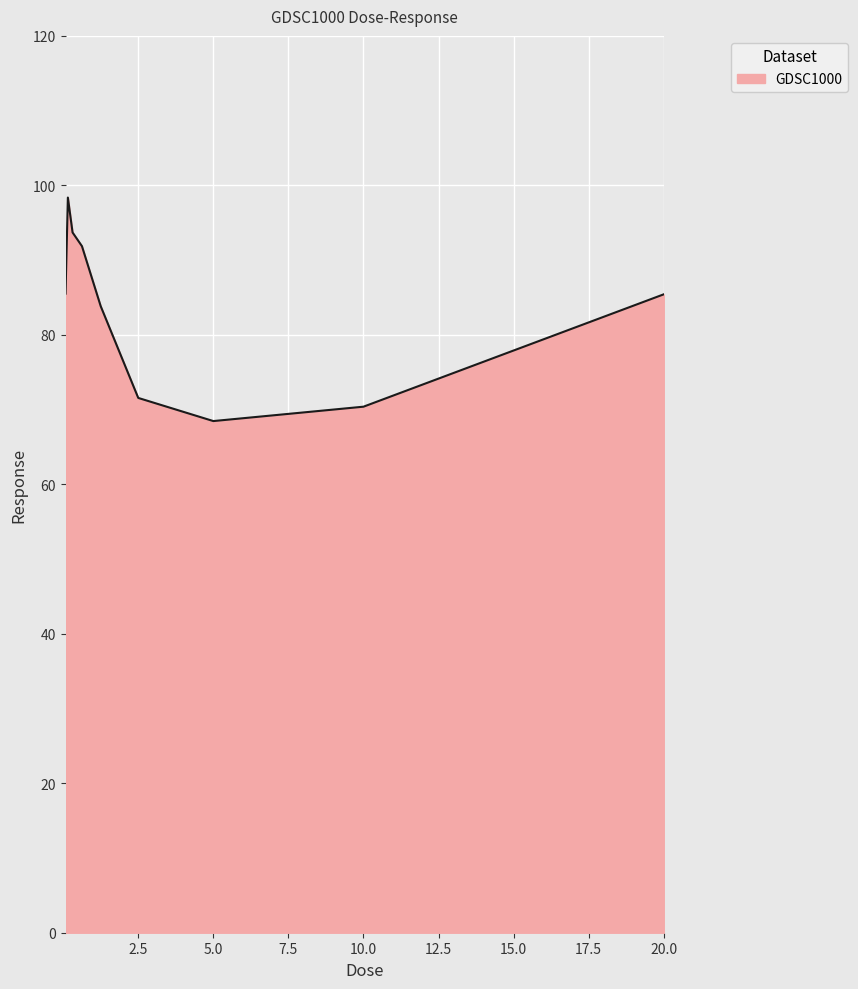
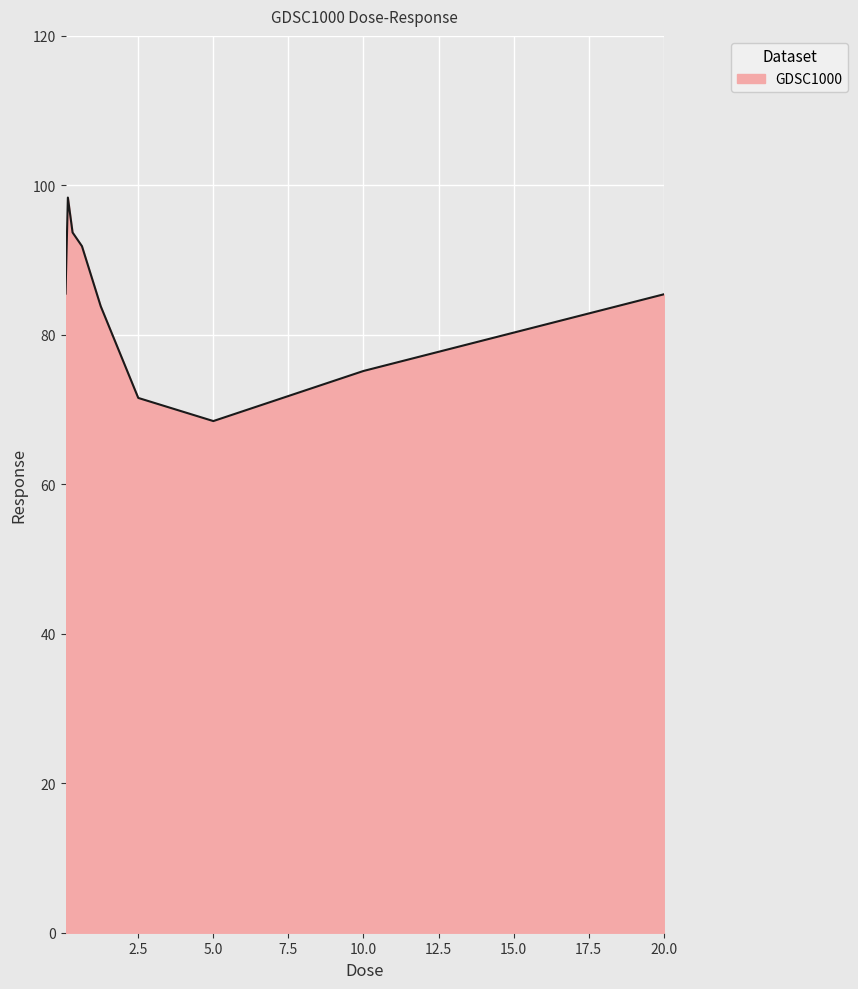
  {
    "2.5": 72,
    "5.0": 68,
-   "10.0": 70,
+   "10.0": 75,
    "20.0": 85
  }
